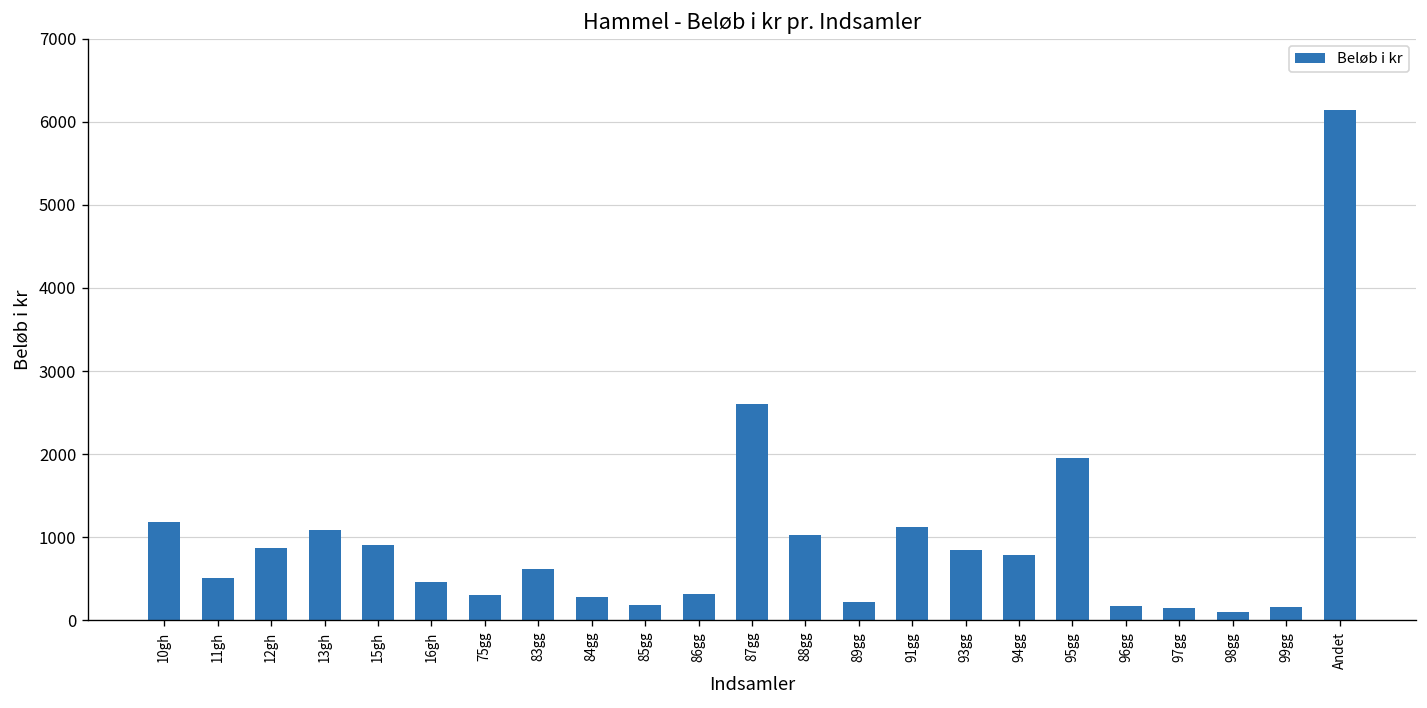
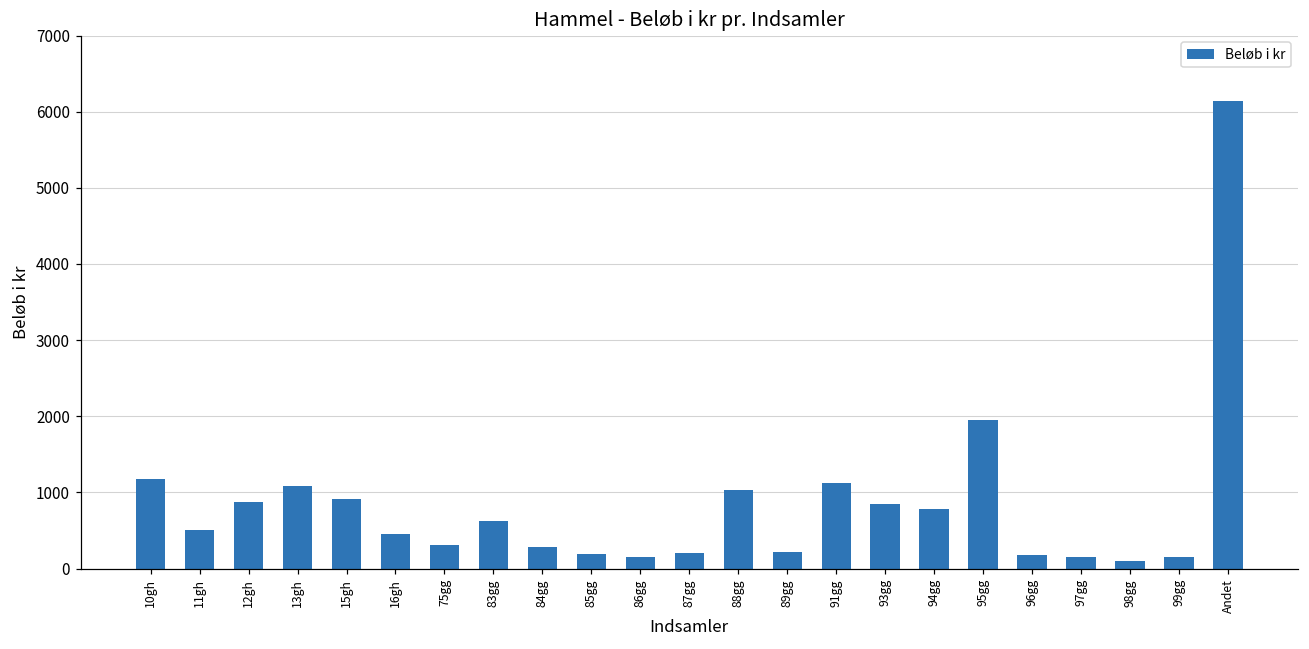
  {
    "10gh": 1200,
    "11gh": 500,
    "12gh": 900,
    "13gh": 1100,
    "15gh": 900,
    "16gh": 500,
    "75gg": 300,
    "83gg": 600,
    "84gg": 300,
    "85gg": 200,
-   "86gg": 300,
-   "87gg": 2600,
+   "86gg": 100,
+   "87gg": 200,
    "88gg": 1000,
    "89gg": 200,
    "91gg": 1100,
    "93gg": 800,
    "94gg": 800,
    "95gg": 2000,
    "96gg": 200,
    "97gg": 200,
    "98gg": 100,
    "99gg": 200,
    "Andet": 6100
  }
